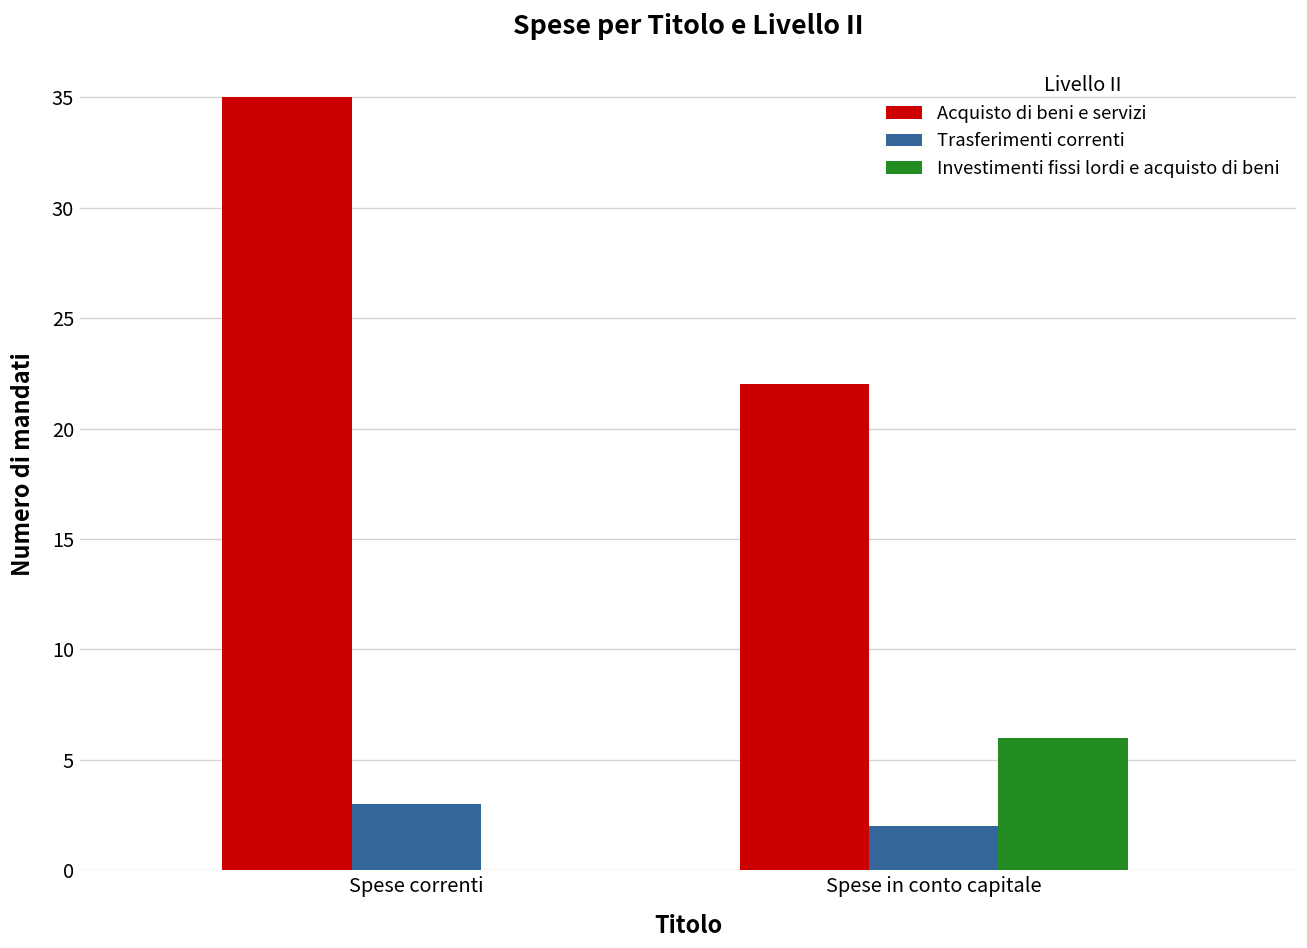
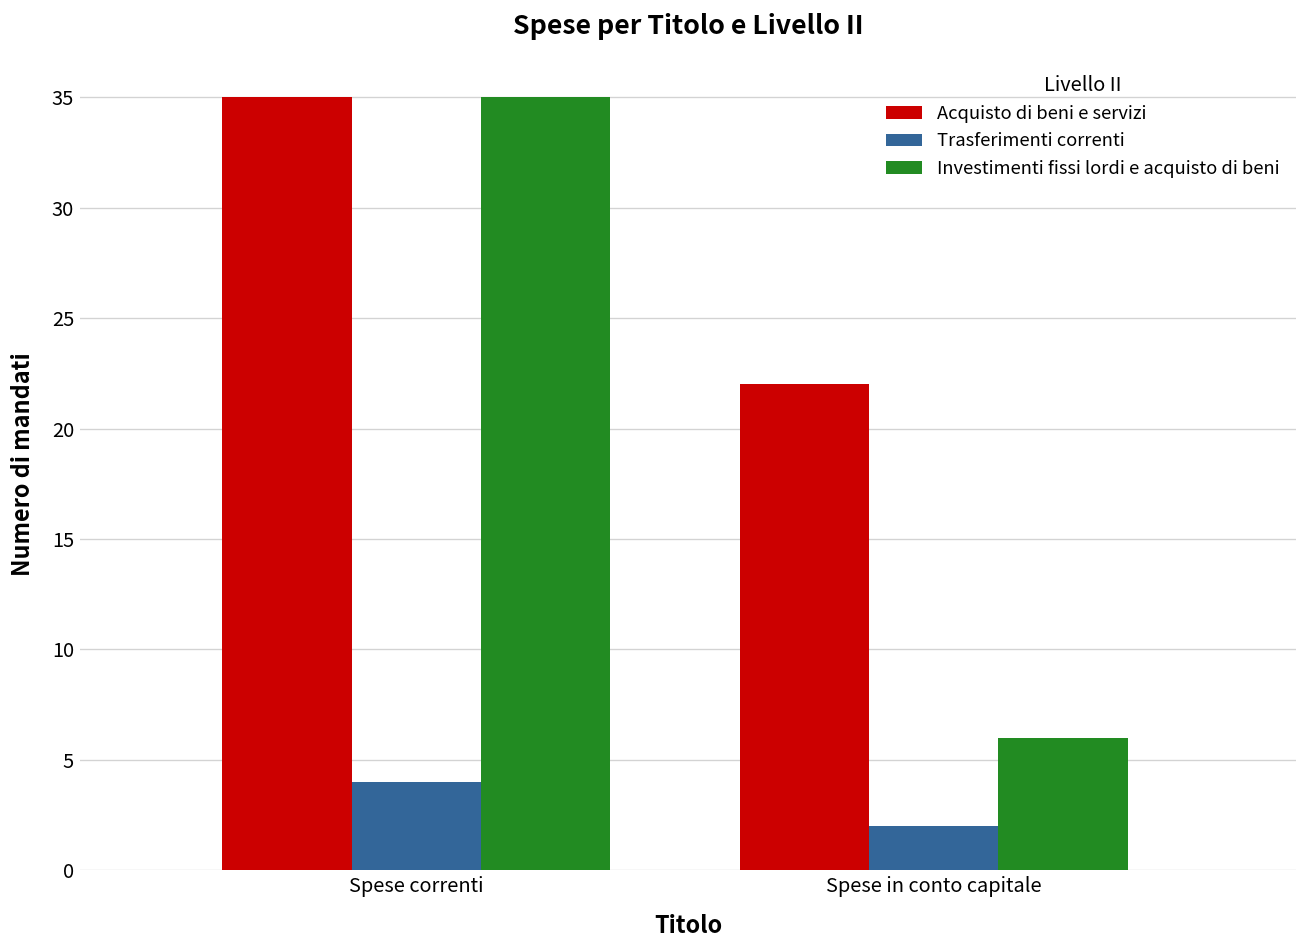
  {
    "Acquisto di beni e servizi": {
      "Spese correnti": 35,
      "Spese in conto capitale": 22
    },
    "Trasferimenti correnti": {
-     "Spese correnti": 3,
+     "Spese correnti": 4,
      "Spese in conto capitale": 2
    },
    "Investimenti fissi lordi e acquisto di beni": {
-     "Spese correnti": 0,
+     "Spese correnti": 35,
      "Spese in conto capitale": 6
    }
  }
